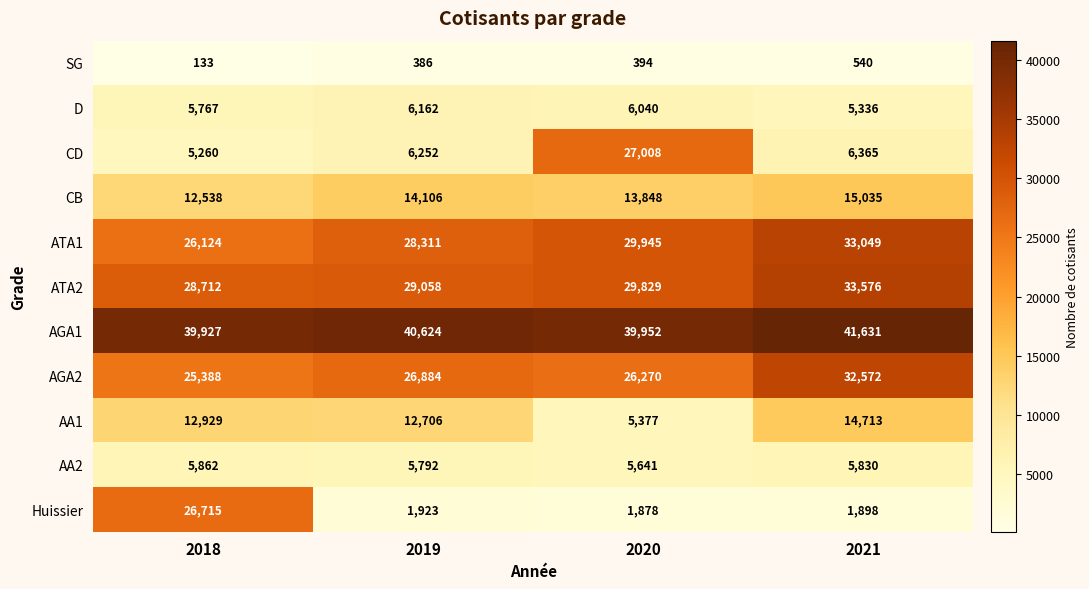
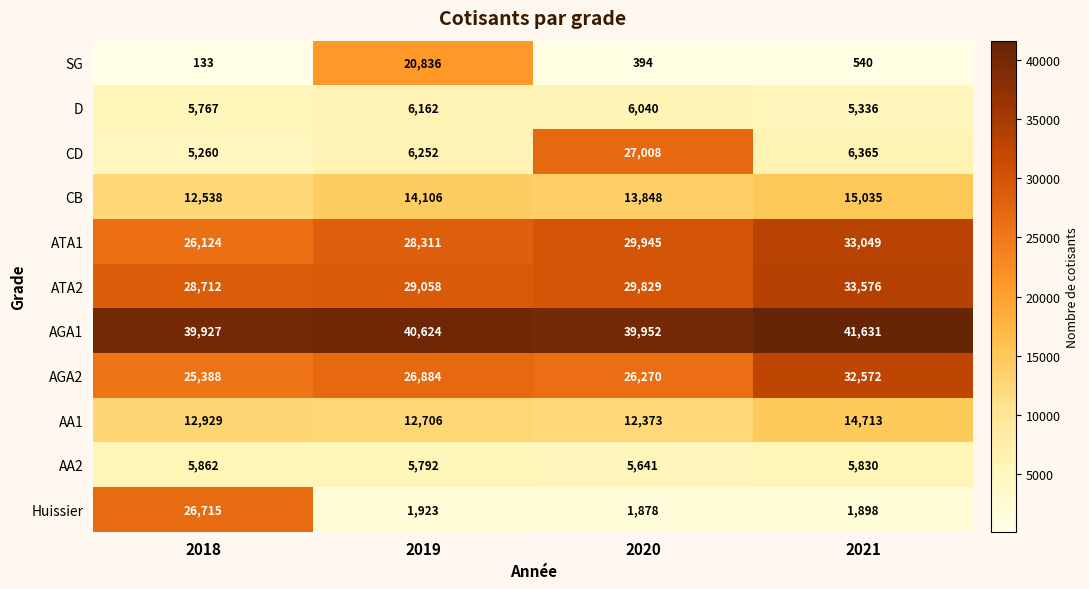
  {
    "SG": {
      "2018": "133",
-     "2019": "386",
+     "2019": "20,836",
      "2020": "394",
      "2021": "540"
    },
    "D": {
      "2018": "5,767",
      "2019": "6,162",
      "2020": "6,040",
      "2021": "5,336"
    },
    "CD": {
      "2018": "5,260",
      "2019": "6,252",
      "2020": "27,008",
      "2021": "6,365"
    },
    "CB": {
      "2018": "12,538",
      "2019": "14,106",
      "2020": "13,848",
      "2021": "15,035"
    },
    "ATA1": {
      "2018": "26,124",
      "2019": "28,311",
      "2020": "29,945",
      "2021": "33,049"
    },
    "ATA2": {
      "2018": "28,712",
      "2019": "29,058",
      "2020": "29,829",
      "2021": "33,576"
    },
    "AGA1": {
      "2018": "39,927",
      "2019": "40,624",
      "2020": "39,952",
      "2021": "41,631"
    },
    "AGA2": {
      "2018": "25,388",
      "2019": "26,884",
      "2020": "26,270",
      "2021": "32,572"
    },
    "AA1": {
      "2018": "12,929",
      "2019": "12,706",
-     "2020": "5,377",
+     "2020": "12,373",
      "2021": "14,713"
    },
    "AA2": {
      "2018": "5,862",
      "2019": "5,792",
      "2020": "5,641",
      "2021": "5,830"
    },
    "Huissier": {
      "2018": "26,715",
      "2019": "1,923",
      "2020": "1,878",
      "2021": "1,898"
    }
  }
